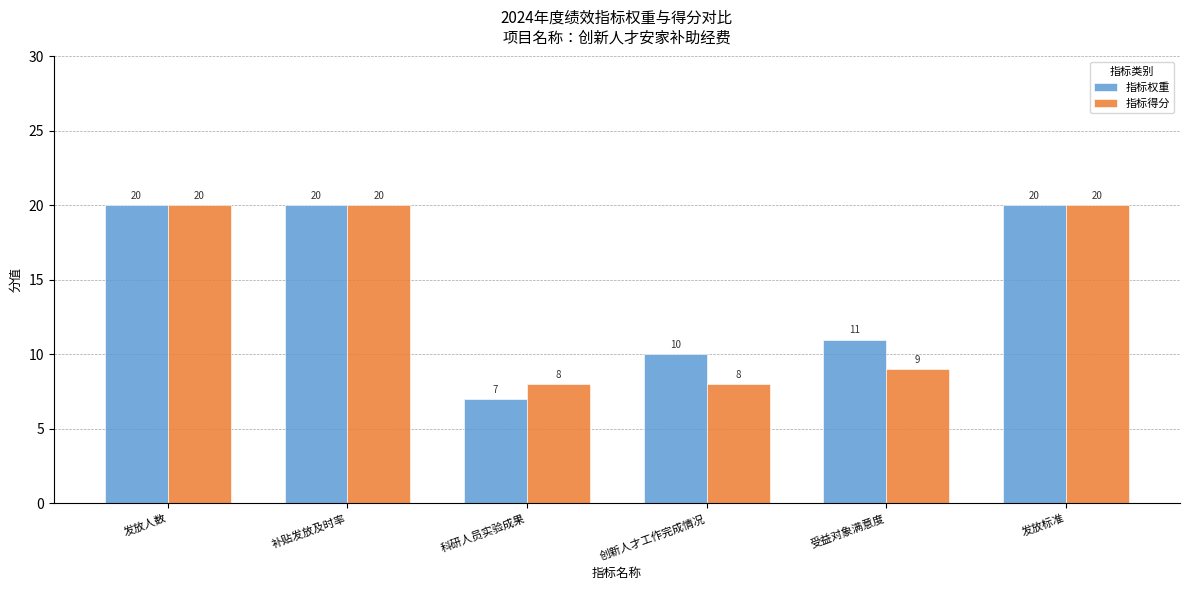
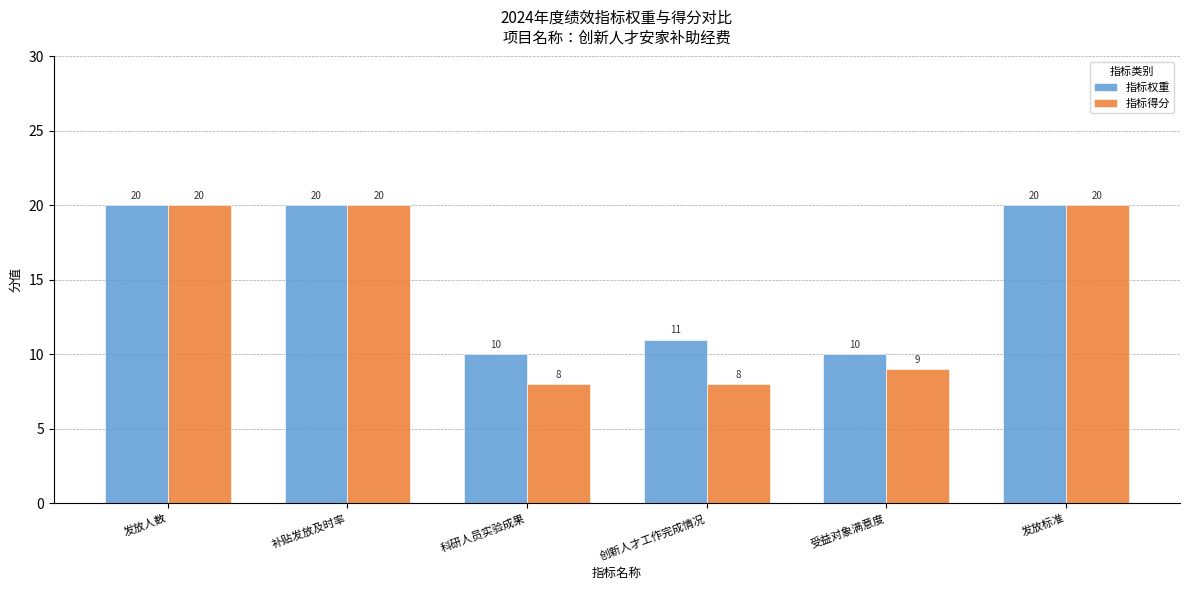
  {
    "指标权重": {
      "发放人数": 20,
      "补贴发放及时率": 20,
-     "科研人员实验成果": 7,
-     "创新人才工作完成情况": 10,
-     "受益对象满意度": 11,
+     "科研人员实验成果": 10,
+     "创新人才工作完成情况": 11,
+     "受益对象满意度": 10,
      "发放标准": 20
    },
    "指标得分": {
      "发放人数": 20,
      "补贴发放及时率": 20,
      "科研人员实验成果": 8,
      "创新人才工作完成情况": 8,
      "受益对象满意度": 9,
      "发放标准": 20
    }
  }
